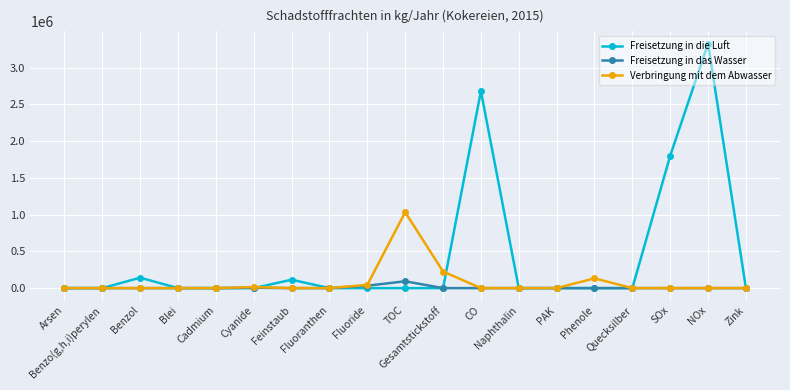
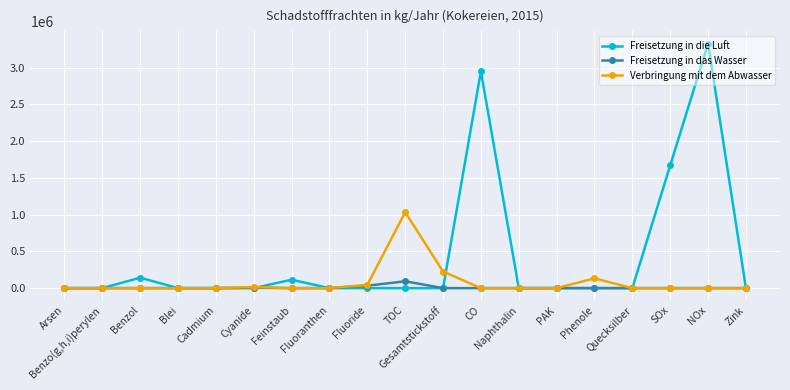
  {
    "Freisetzung in die Luft": {
      "Benzol": 100000,
      "Feinstaub": 100000,
      "TOC": 0,
-     "CO": 2700000,
-     "SOx": 1800000
+     "CO": 2900000,
+     "SOx": 1700000
    },
    "Freisetzung in das Wasser": {
      "TOC": 100000
    },
    "Verbringung mit dem Abwasser": {
      "TOC": 1000000,
      "Gesamtstickstoff": 200000,
      "Phenole": 100000
    }
  }
